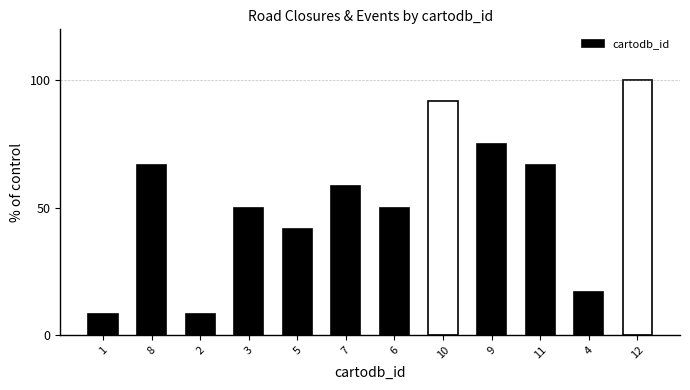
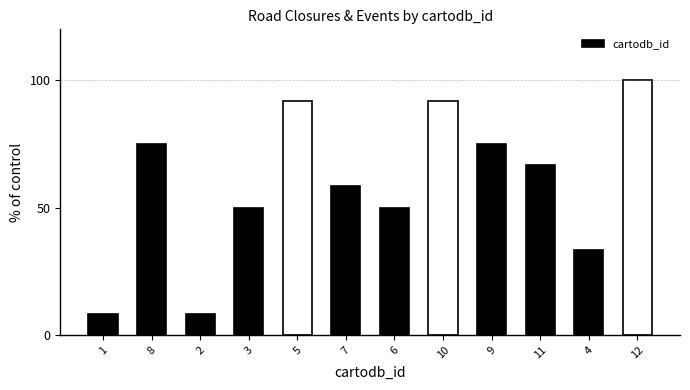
  {
    "1": 8,
-   "8": 67,
+   "8": 75,
    "2": 8,
    "3": 50,
-   "5": 42,
+   "5": 92,
    "7": 58,
    "6": 50,
    "10": 92,
    "9": 75,
    "11": 67,
-   "4": 17,
+   "4": 33,
    "12": 100
  }
